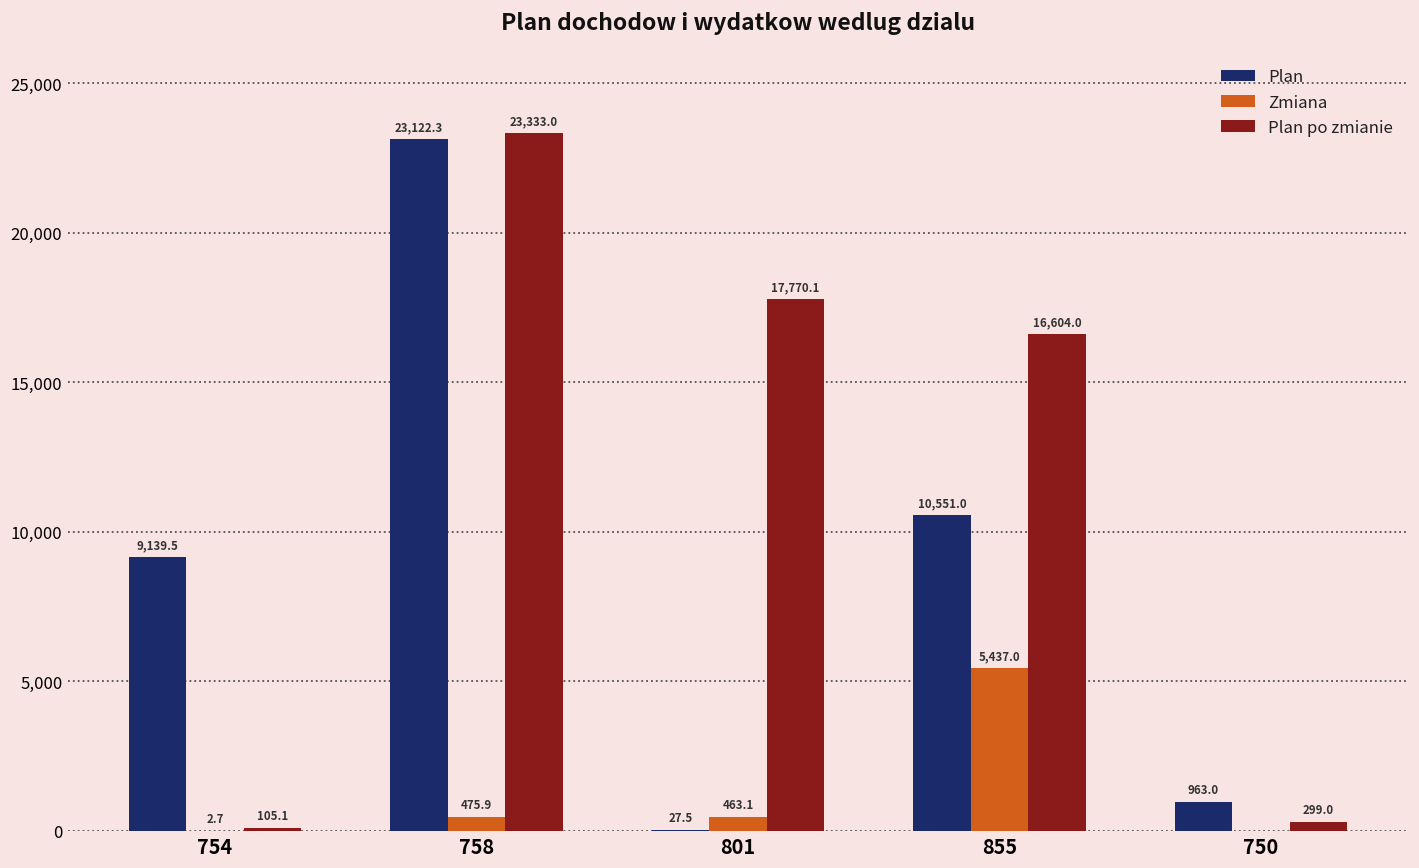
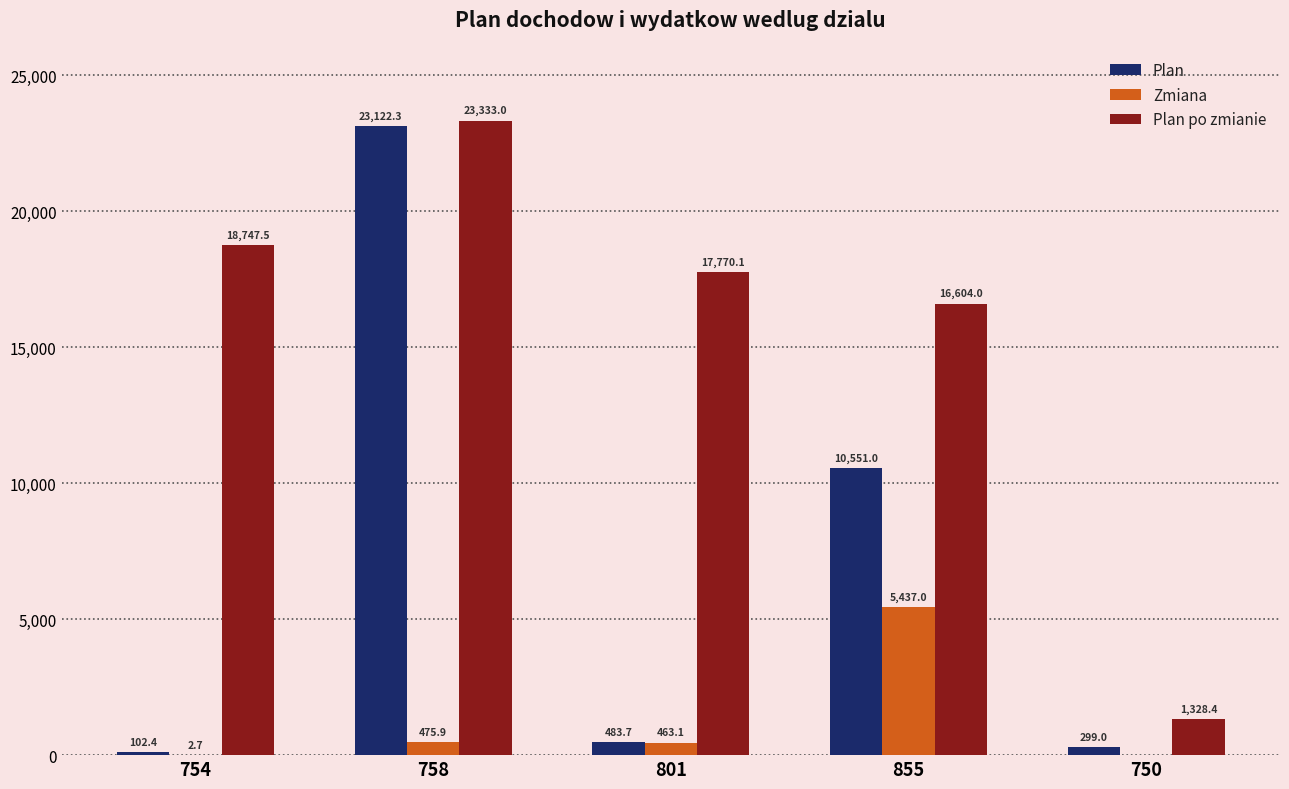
  {
    "Plan": {
-     "754": "9,139.5",
+     "754": "102.4",
      "758": "23,122.3",
-     "801": "27.5",
+     "801": "483.7",
      "855": "10,551.0",
-     "750": "963.0"
+     "750": "299.0"
    },
    "Zmiana": {
      "754": "2.7",
      "758": "475.9",
      "801": "463.1",
      "855": "5,437.0"
    },
    "Plan po zmianie": {
-     "754": "105.1",
+     "754": "18,747.5",
      "758": "23,333.0",
      "801": "17,770.1",
      "855": "16,604.0",
-     "750": "299.0"
+     "750": "1,328.4"
    }
  }
